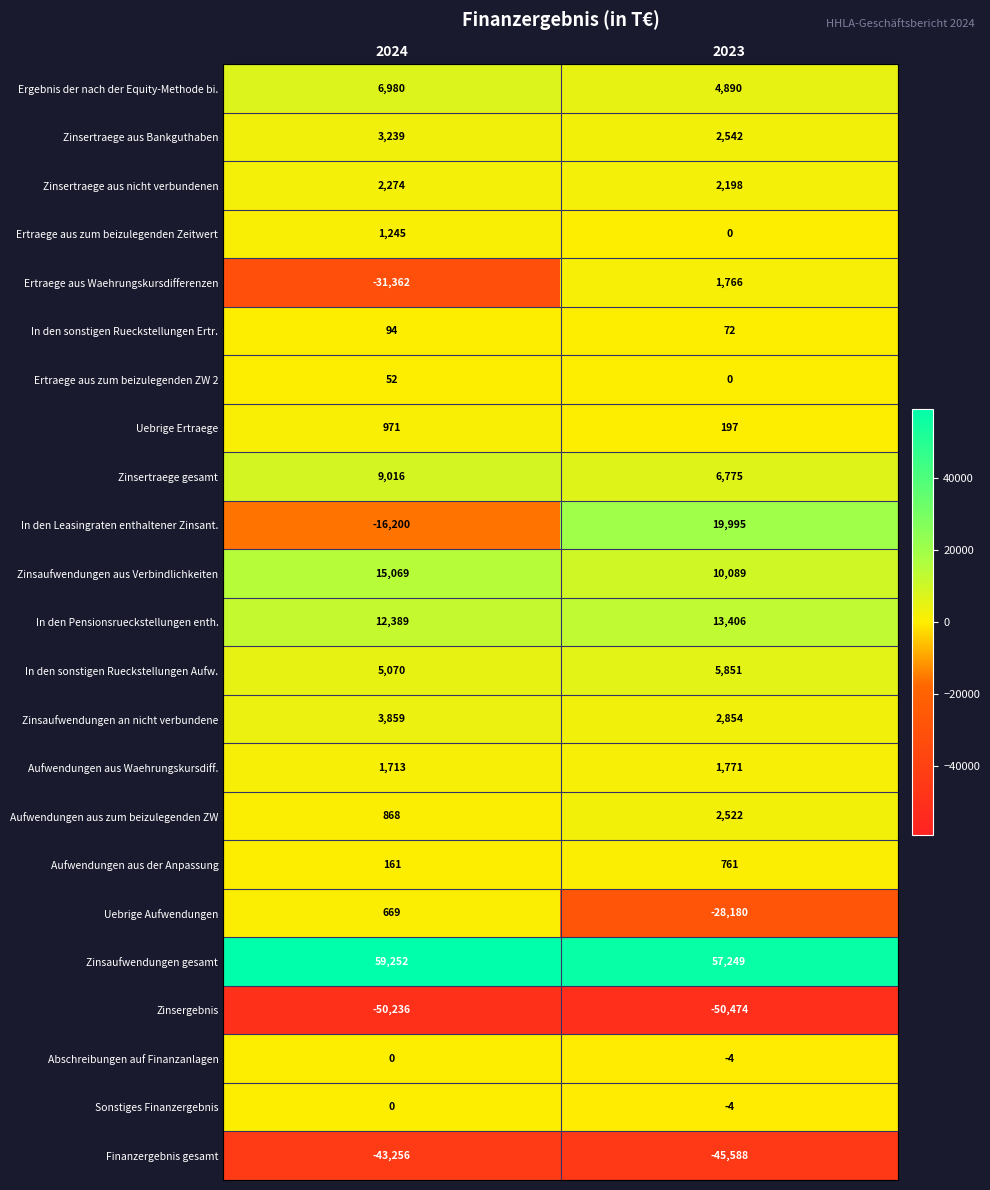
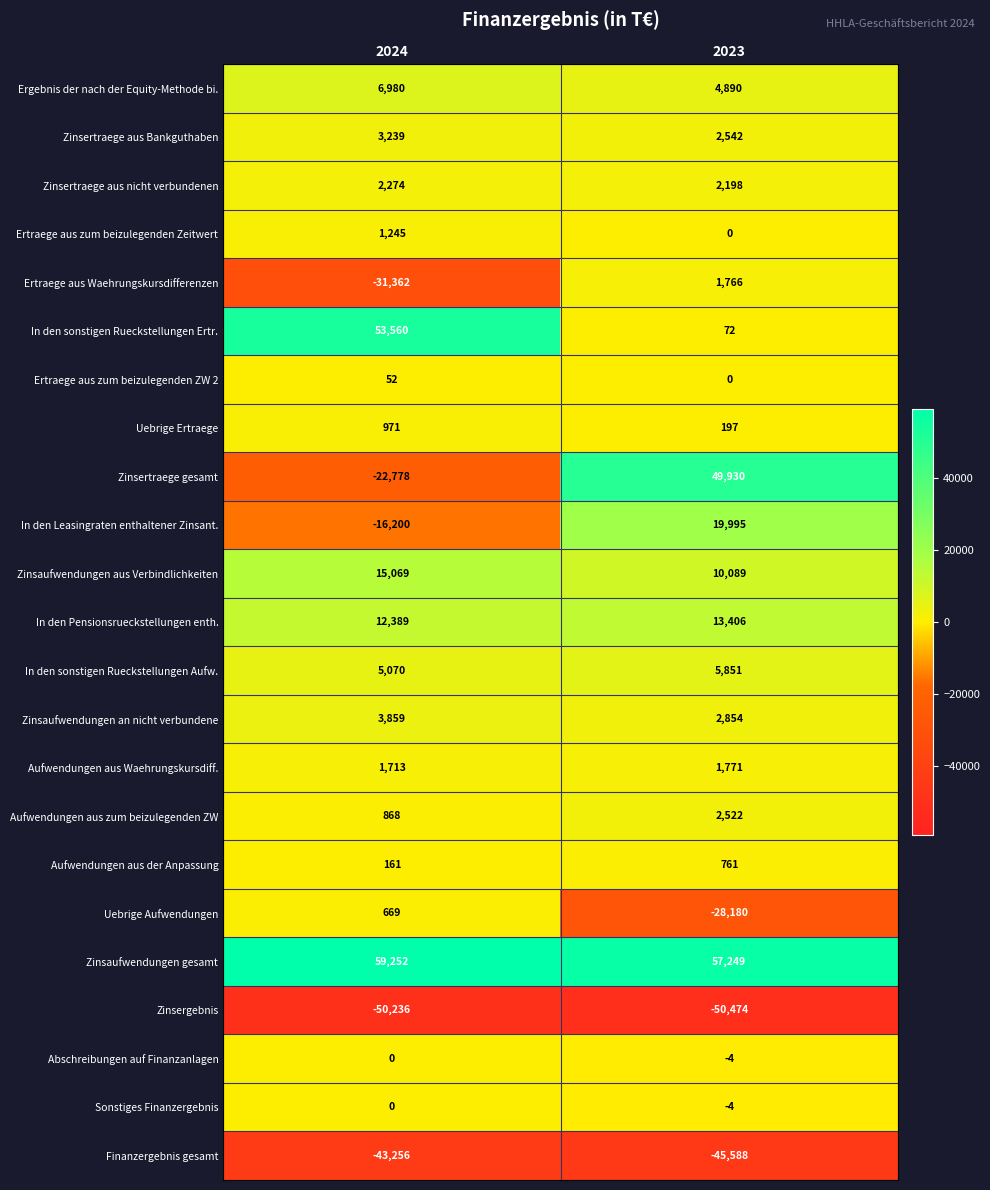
  {
    "Ergebnis der nach der Equity-Methode bi.": {
      "2024": "6,980",
      "2023": "4,890"
    },
    "Zinsertraege aus Bankguthaben": {
      "2024": "3,239",
      "2023": "2,542"
    },
    "Zinsertraege aus nicht verbundenen": {
      "2024": "2,274",
      "2023": "2,198"
    },
    "Ertraege aus zum beizulegenden Zeitwert": {
      "2024": "1,245",
      "2023": "0"
    },
    "Ertraege aus Waehrungskursdifferenzen": {
      "2024": "-31,362",
      "2023": "1,766"
    },
    "In den sonstigen Rueckstellungen Ertr.": {
-     "2024": "94",
+     "2024": "53,560",
      "2023": "72"
    },
    "Ertraege aus zum beizulegenden ZW 2": {
      "2024": "52",
      "2023": "0"
    },
    "Uebrige Ertraege": {
      "2024": "971",
      "2023": "197"
    },
    "Zinsertraege gesamt": {
-     "2024": "9,016",
-     "2023": "6,775"
+     "2024": "-22,778",
+     "2023": "49,930"
    },
    "In den Leasingraten enthaltener Zinsant.": {
      "2024": "-16,200",
      "2023": "19,995"
    },
    "Zinsaufwendungen aus Verbindlichkeiten": {
      "2024": "15,069",
      "2023": "10,089"
    },
    "In den Pensionsrueckstellungen enth.": {
      "2024": "12,389",
      "2023": "13,406"
    },
    "In den sonstigen Rueckstellungen Aufw.": {
      "2024": "5,070",
      "2023": "5,851"
    },
    "Zinsaufwendungen an nicht verbundene": {
      "2024": "3,859",
      "2023": "2,854"
    },
    "Aufwendungen aus Waehrungskursdiff.": {
      "2024": "1,713",
      "2023": "1,771"
    },
    "Aufwendungen aus zum beizulegenden ZW": {
      "2024": "868",
      "2023": "2,522"
    },
    "Aufwendungen aus der Anpassung": {
      "2024": "161",
      "2023": "761"
    },
    "Uebrige Aufwendungen": {
      "2024": "669",
      "2023": "-28,180"
    },
    "Zinsaufwendungen gesamt": {
      "2024": "59,252",
      "2023": "57,249"
    },
    "Zinsergebnis": {
      "2024": "-50,236",
      "2023": "-50,474"
    },
    "Abschreibungen auf Finanzanlagen": {
      "2024": "0",
      "2023": "-4"
    },
    "Sonstiges Finanzergebnis": {
      "2024": "0",
      "2023": "-4"
    },
    "Finanzergebnis gesamt": {
      "2024": "-43,256",
      "2023": "-45,588"
    }
  }
